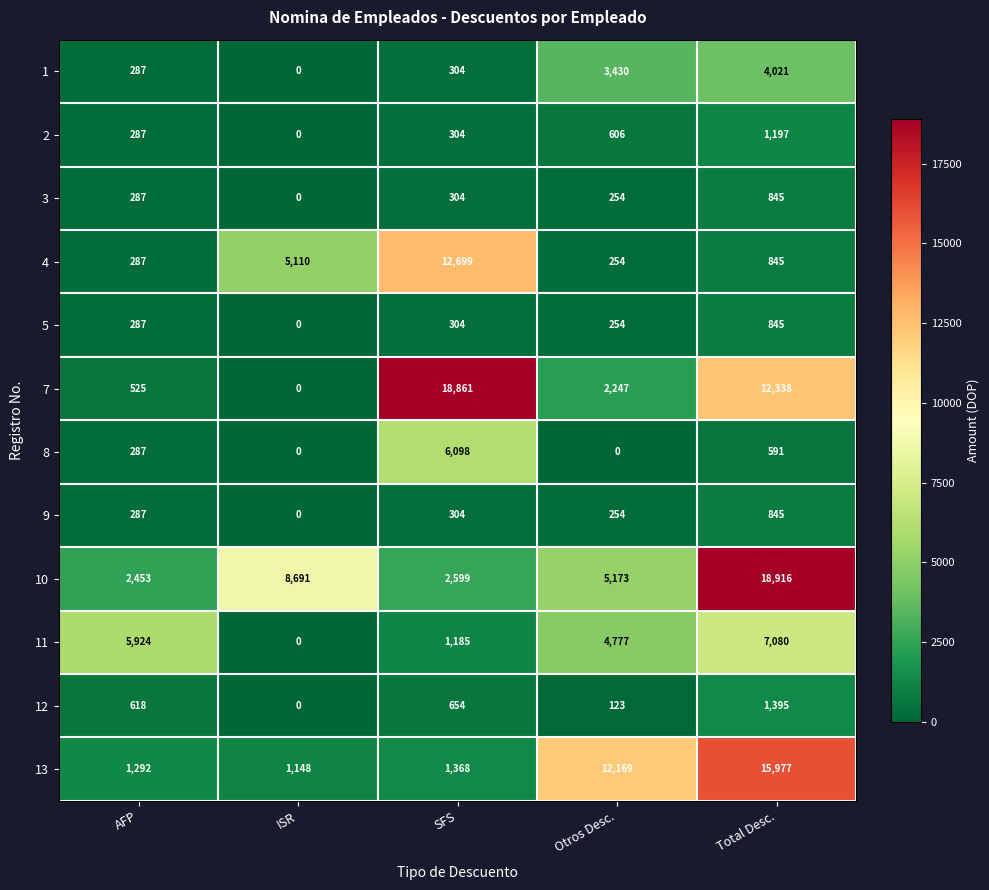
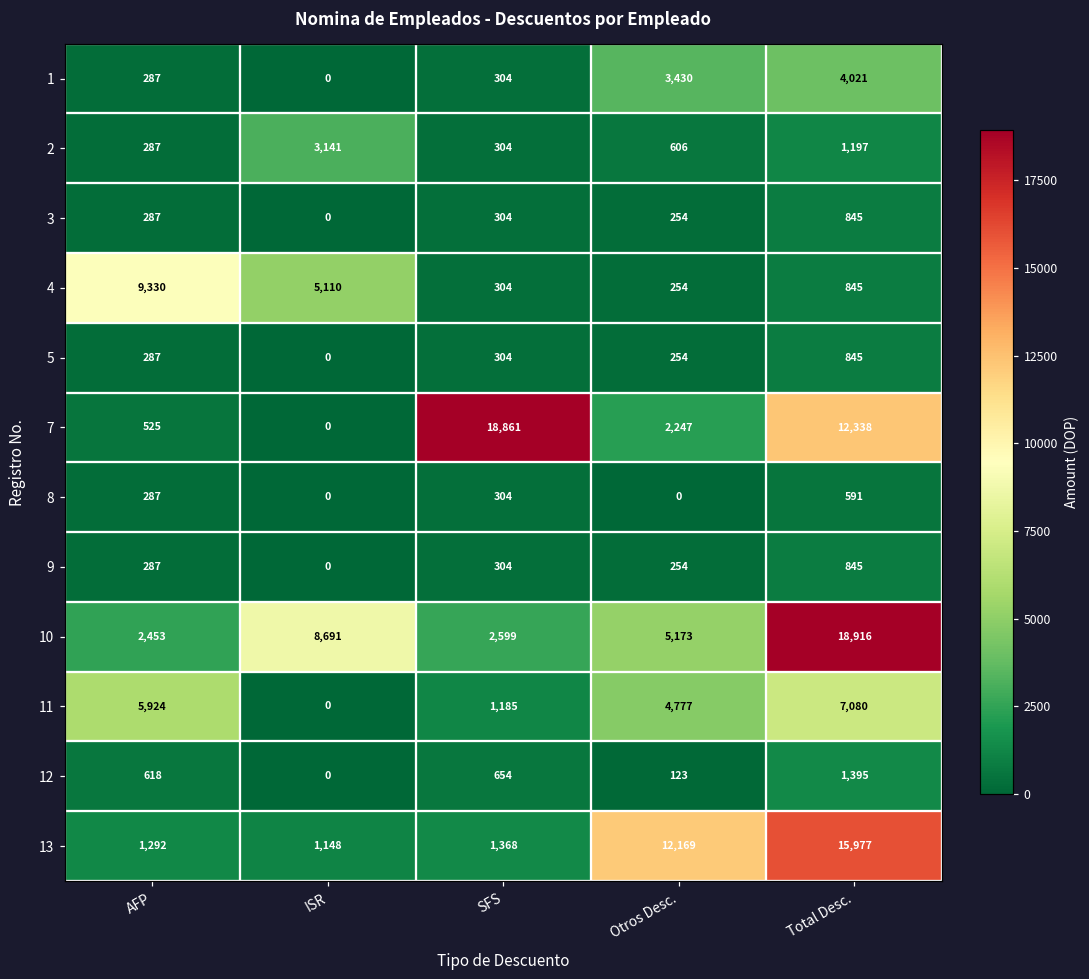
  {
    "1": {
      "AFP": "287",
      "ISR": "0",
      "SFS": "304",
      "Otros Desc.": "3,430",
      "Total Desc.": "4,021"
    },
    "2": {
      "AFP": "287",
-     "ISR": "0",
+     "ISR": "3,141",
      "SFS": "304",
      "Otros Desc.": "606",
      "Total Desc.": "1,197"
    },
    "3": {
      "AFP": "287",
      "ISR": "0",
      "SFS": "304",
      "Otros Desc.": "254",
      "Total Desc.": "845"
    },
    "4": {
-     "AFP": "287",
+     "AFP": "9,330",
      "ISR": "5,110",
-     "SFS": "12,699",
+     "SFS": "304",
      "Otros Desc.": "254",
      "Total Desc.": "845"
    },
    "5": {
      "AFP": "287",
      "ISR": "0",
      "SFS": "304",
      "Otros Desc.": "254",
      "Total Desc.": "845"
    },
    "7": {
      "AFP": "525",
      "ISR": "0",
      "SFS": "18,861",
      "Otros Desc.": "2,247",
      "Total Desc.": "12,338"
    },
    "8": {
      "AFP": "287",
      "ISR": "0",
-     "SFS": "6,098",
+     "SFS": "304",
      "Otros Desc.": "0",
      "Total Desc.": "591"
    },
    "9": {
      "AFP": "287",
      "ISR": "0",
      "SFS": "304",
      "Otros Desc.": "254",
      "Total Desc.": "845"
    },
    "10": {
      "AFP": "2,453",
      "ISR": "8,691",
      "SFS": "2,599",
      "Otros Desc.": "5,173",
      "Total Desc.": "18,916"
    },
    "11": {
      "AFP": "5,924",
      "ISR": "0",
      "SFS": "1,185",
      "Otros Desc.": "4,777",
      "Total Desc.": "7,080"
    },
    "12": {
      "AFP": "618",
      "ISR": "0",
      "SFS": "654",
      "Otros Desc.": "123",
      "Total Desc.": "1,395"
    },
    "13": {
      "AFP": "1,292",
      "ISR": "1,148",
      "SFS": "1,368",
      "Otros Desc.": "12,169",
      "Total Desc.": "15,977"
    }
  }
